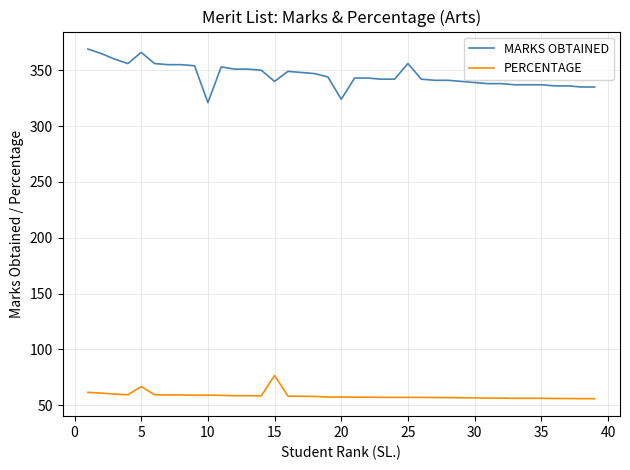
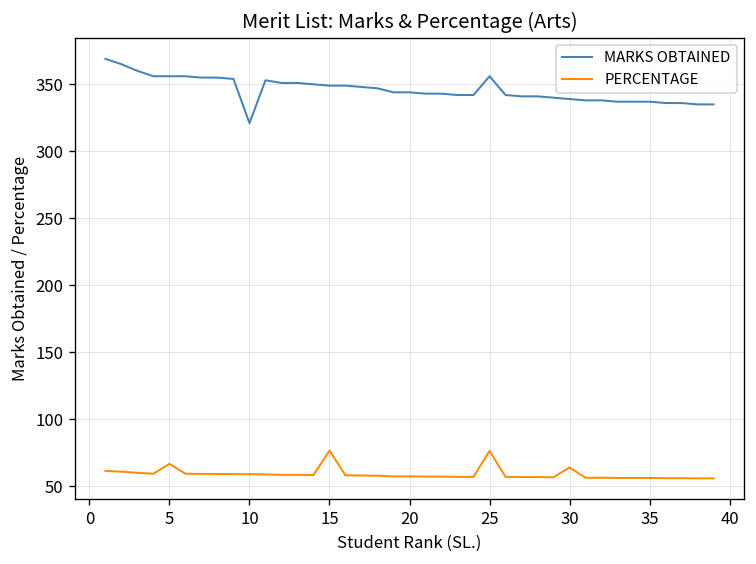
  {
    "MARKS OBTAINED": {
-     "5": 366,
+     "5": 356,
      "10": 321,
-     "15": 340,
-     "20": 324,
+     "15": 349,
+     "20": 344,
      "25": 356,
      "30": 339,
      "35": 337
    },
    "PERCENTAGE": {
      "5": 67,
      "10": 59,
      "15": 77,
      "20": 57,
-     "25": 57,
-     "30": 57,
+     "25": 76,
+     "30": 64,
      "35": 56
    }
  }
